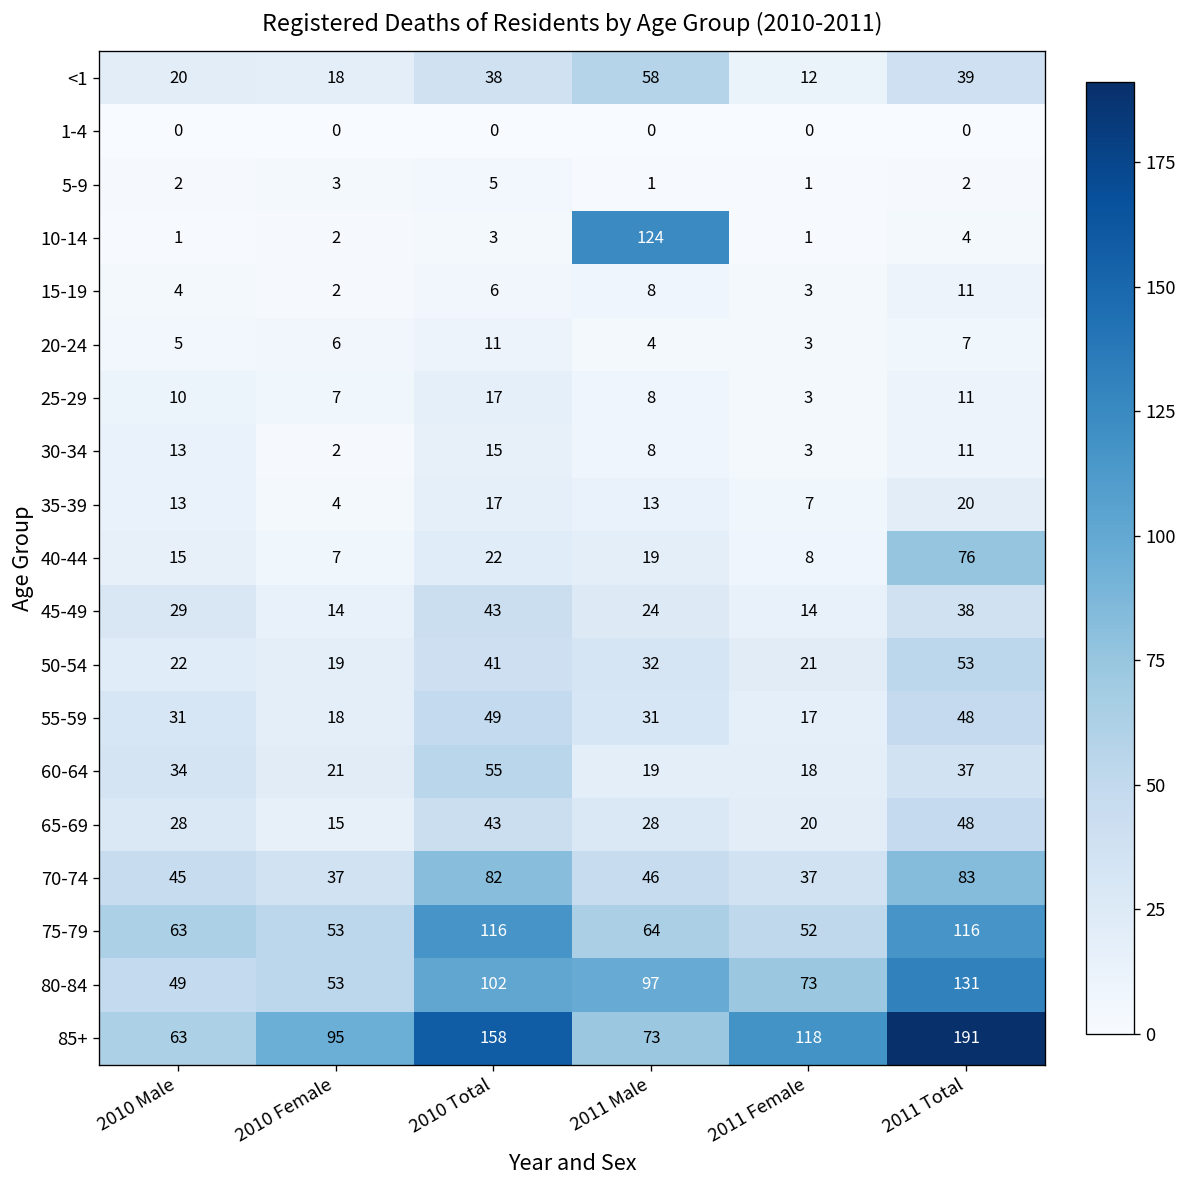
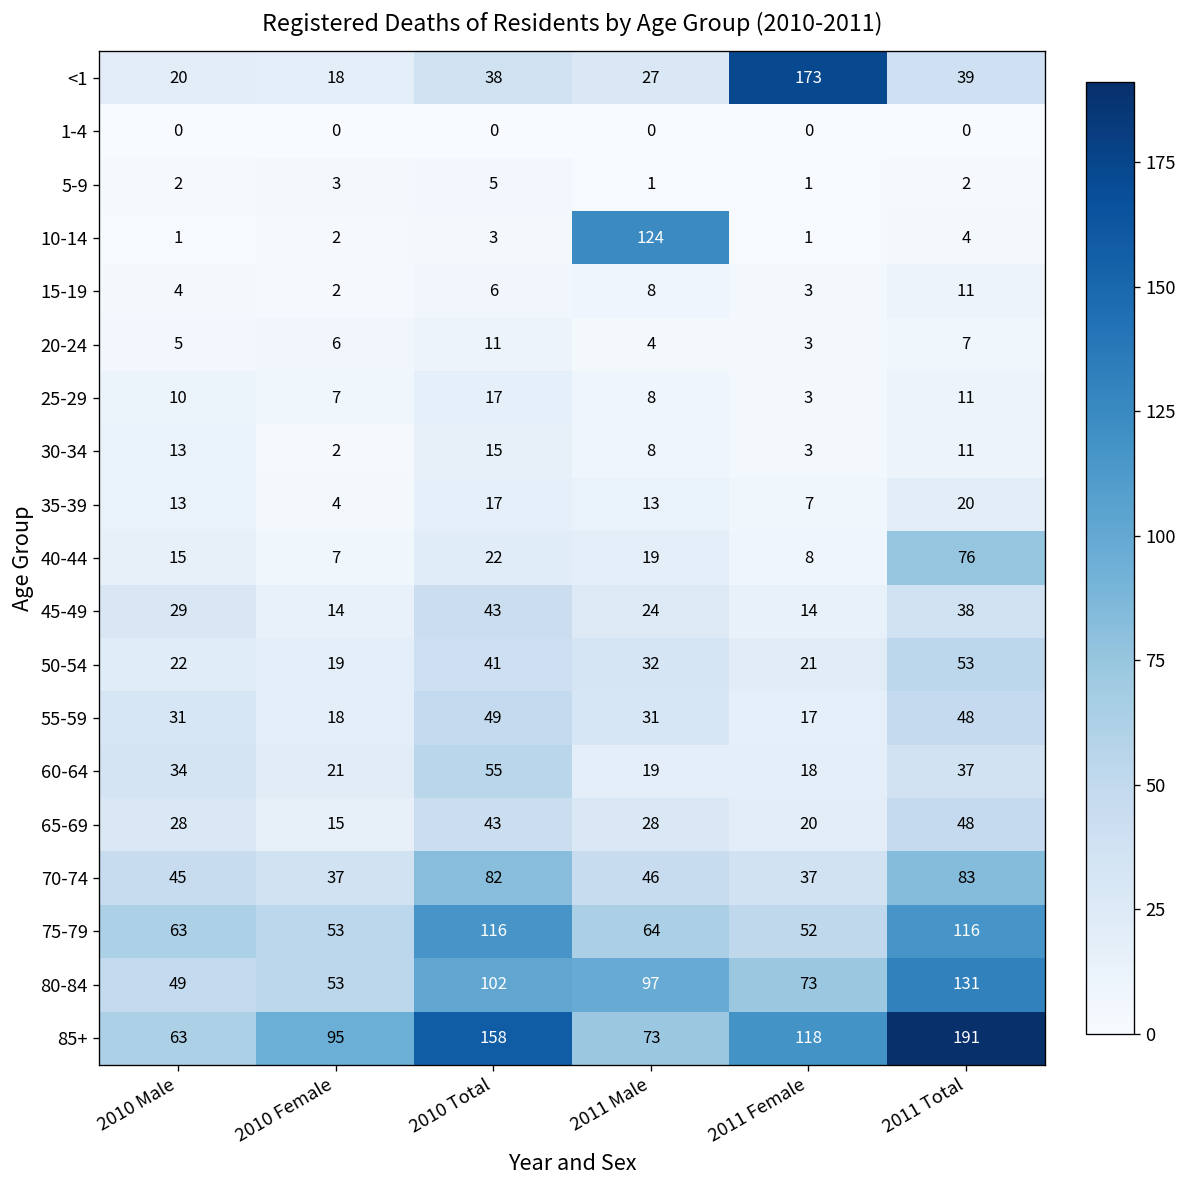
  {
    "<1": {
      "2010 Male": 20,
      "2010 Female": 18,
      "2010 Total": 38,
-     "2011 Male": 58,
-     "2011 Female": 12,
+     "2011 Male": 27,
+     "2011 Female": 173,
      "2011 Total": 39
    },
    "1-4": {
      "2010 Male": 0,
      "2010 Female": 0,
      "2010 Total": 0,
      "2011 Male": 0,
      "2011 Female": 0,
      "2011 Total": 0
    },
    "5-9": {
      "2010 Male": 2,
      "2010 Female": 3,
      "2010 Total": 5,
      "2011 Male": 1,
      "2011 Female": 1,
      "2011 Total": 2
    },
    "10-14": {
      "2010 Male": 1,
      "2010 Female": 2,
      "2010 Total": 3,
      "2011 Male": 124,
      "2011 Female": 1,
      "2011 Total": 4
    },
    "15-19": {
      "2010 Male": 4,
      "2010 Female": 2,
      "2010 Total": 6,
      "2011 Male": 8,
      "2011 Female": 3,
      "2011 Total": 11
    },
    "20-24": {
      "2010 Male": 5,
      "2010 Female": 6,
      "2010 Total": 11,
      "2011 Male": 4,
      "2011 Female": 3,
      "2011 Total": 7
    },
    "25-29": {
      "2010 Male": 10,
      "2010 Female": 7,
      "2010 Total": 17,
      "2011 Male": 8,
      "2011 Female": 3,
      "2011 Total": 11
    },
    "30-34": {
      "2010 Male": 13,
      "2010 Female": 2,
      "2010 Total": 15,
      "2011 Male": 8,
      "2011 Female": 3,
      "2011 Total": 11
    },
    "35-39": {
      "2010 Male": 13,
      "2010 Female": 4,
      "2010 Total": 17,
      "2011 Male": 13,
      "2011 Female": 7,
      "2011 Total": 20
    },
    "40-44": {
      "2010 Male": 15,
      "2010 Female": 7,
      "2010 Total": 22,
      "2011 Male": 19,
      "2011 Female": 8,
      "2011 Total": 76
    },
    "45-49": {
      "2010 Male": 29,
      "2010 Female": 14,
      "2010 Total": 43,
      "2011 Male": 24,
      "2011 Female": 14,
      "2011 Total": 38
    },
    "50-54": {
      "2010 Male": 22,
      "2010 Female": 19,
      "2010 Total": 41,
      "2011 Male": 32,
      "2011 Female": 21,
      "2011 Total": 53
    },
    "55-59": {
      "2010 Male": 31,
      "2010 Female": 18,
      "2010 Total": 49,
      "2011 Male": 31,
      "2011 Female": 17,
      "2011 Total": 48
    },
    "60-64": {
      "2010 Male": 34,
      "2010 Female": 21,
      "2010 Total": 55,
      "2011 Male": 19,
      "2011 Female": 18,
      "2011 Total": 37
    },
    "65-69": {
      "2010 Male": 28,
      "2010 Female": 15,
      "2010 Total": 43,
      "2011 Male": 28,
      "2011 Female": 20,
      "2011 Total": 48
    },
    "70-74": {
      "2010 Male": 45,
      "2010 Female": 37,
      "2010 Total": 82,
      "2011 Male": 46,
      "2011 Female": 37,
      "2011 Total": 83
    },
    "75-79": {
      "2010 Male": 63,
      "2010 Female": 53,
      "2010 Total": 116,
      "2011 Male": 64,
      "2011 Female": 52,
      "2011 Total": 116
    },
    "80-84": {
      "2010 Male": 49,
      "2010 Female": 53,
      "2010 Total": 102,
      "2011 Male": 97,
      "2011 Female": 73,
      "2011 Total": 131
    },
    "85+": {
      "2010 Male": 63,
      "2010 Female": 95,
      "2010 Total": 158,
      "2011 Male": 73,
      "2011 Female": 118,
      "2011 Total": 191
    }
  }
